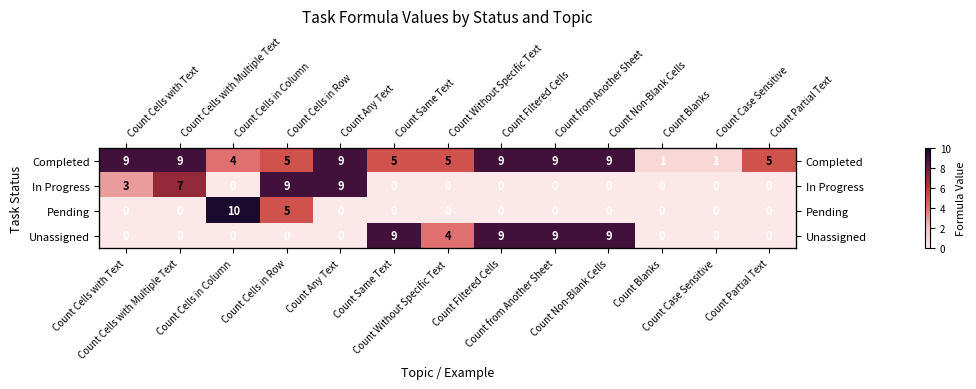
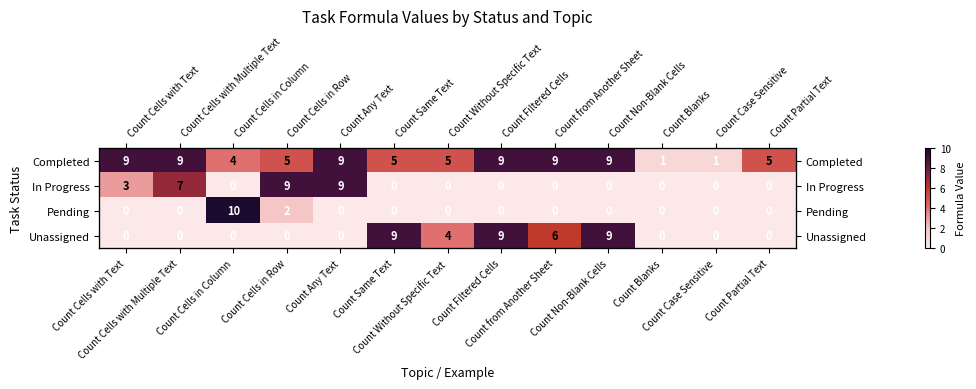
  {
    "Completed": {
      "Count Cells with Text": 9,
      "Count Cells with Multiple Text": 9,
      "Count Cells in Column": 4,
      "Count Cells in Row": 5,
      "Count Any Text": 9,
      "Count Same Text": 5,
      "Count Without Specific Text": 5,
      "Count Filtered Cells": 9,
      "Count from Another Sheet": 9,
      "Count Non-Blank Cells": 9,
      "Count Partial Text": 5
    },
    "In Progress": {
      "Count Cells with Text": 3,
      "Count Cells with Multiple Text": 7,
      "Count Cells in Row": 9,
      "Count Any Text": 9
    },
    "Pending": {
      "Count Cells in Column": 10,
-     "Count Cells in Row": 5
+     "Count Cells in Row": 2
    },
    "Unassigned": {
      "Count Same Text": 9,
      "Count Without Specific Text": 4,
      "Count Filtered Cells": 9,
-     "Count from Another Sheet": 9,
+     "Count from Another Sheet": 6,
      "Count Non-Blank Cells": 9
    }
  }
